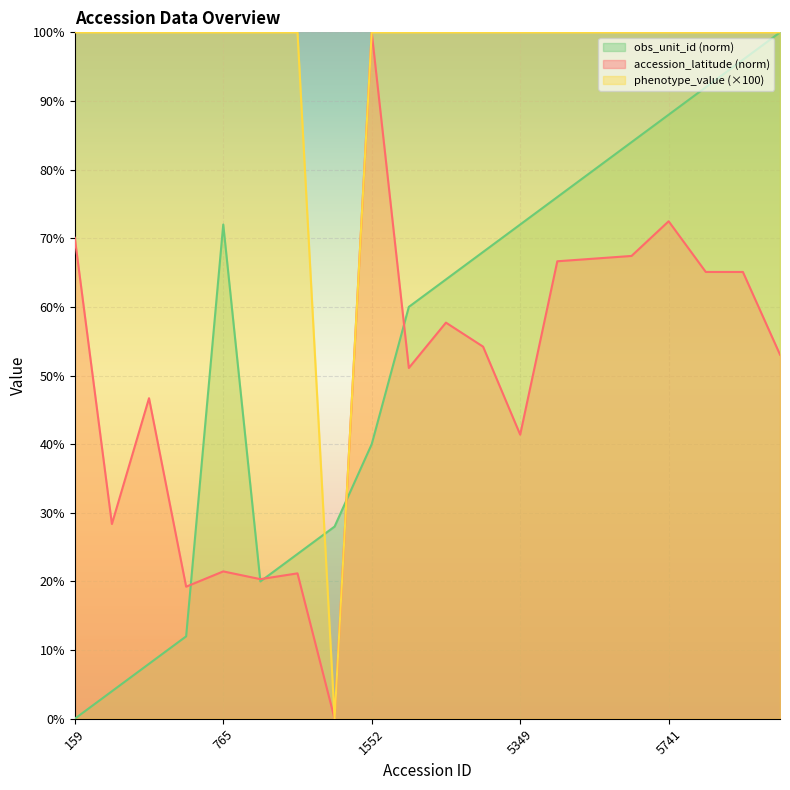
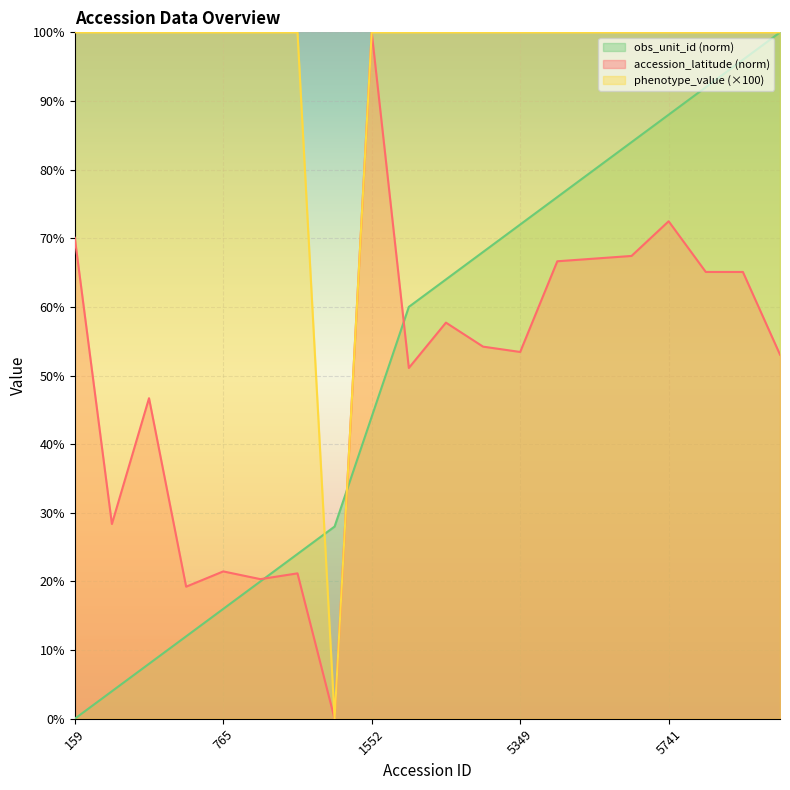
  {
    "obs_unit_id (norm)": {
      "159": "0%",
-     "765": "72%",
-     "1552": "40%",
+     "765": "16%",
+     "1552": "44%",
      "5349": "72%",
      "5741": "88%"
    },
    "accession_latitude (norm)": {
      "159": "70%",
      "765": "21%",
-     "5349": "41%",
+     "5349": "53%",
      "5741": "72%"
    },
    "phenotype_value (×100)": {
      "159": "100%",
      "765": "100%",
      "5349": "100%",
      "5741": "100%"
    }
  }
